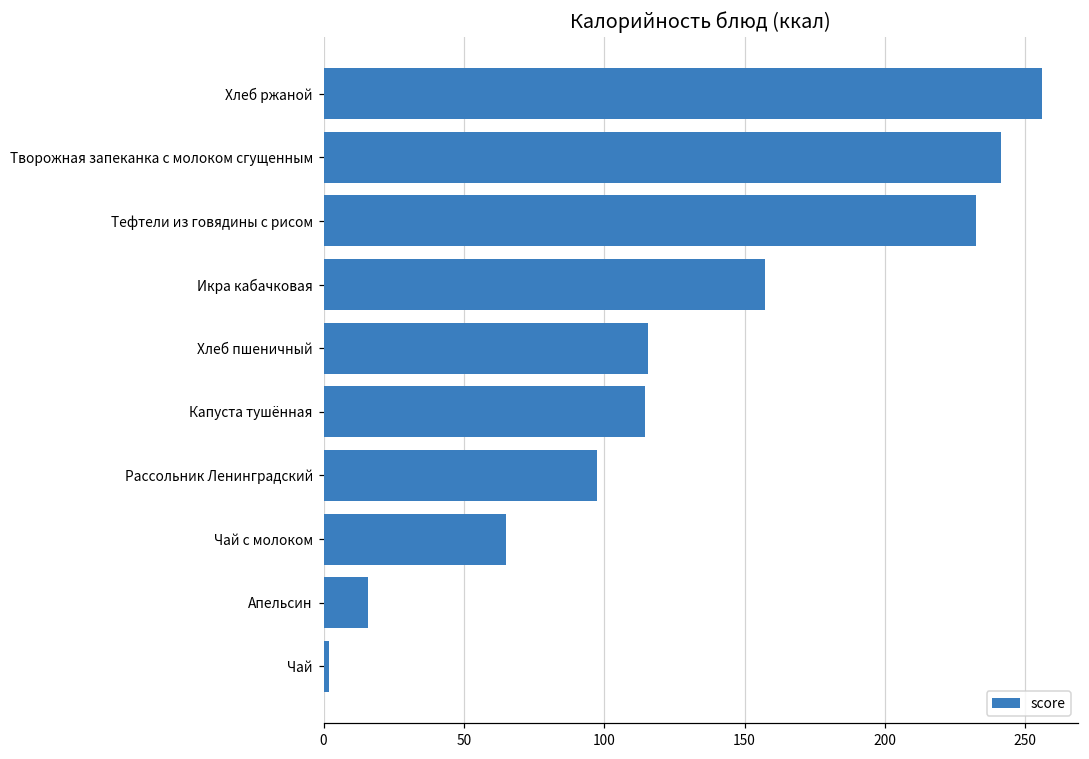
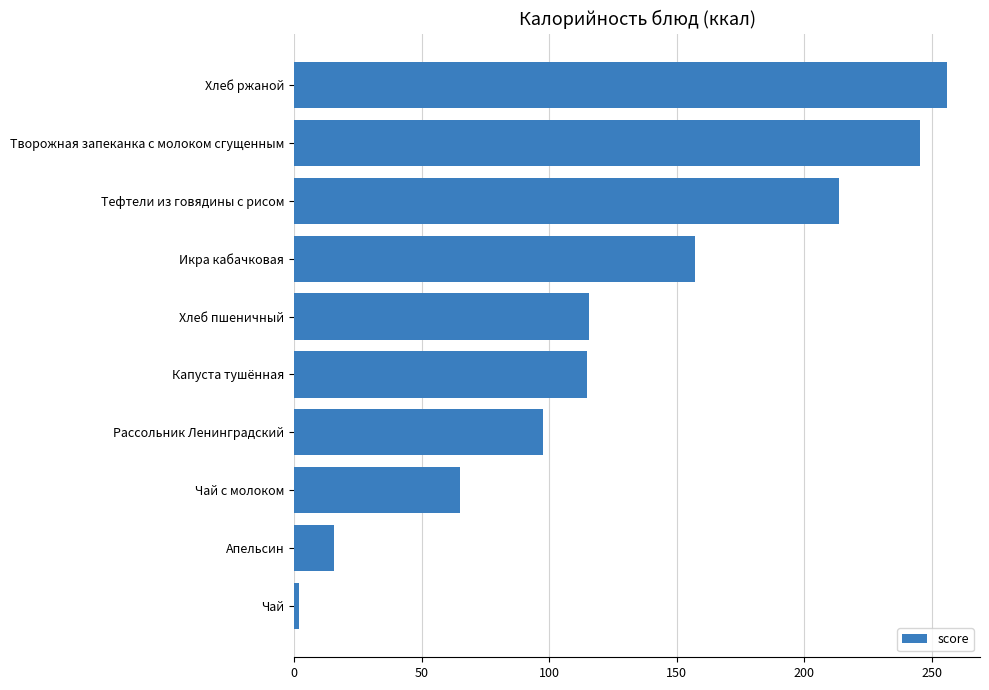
  {
    "Хлеб ржаной": 256,
-   "Творожная запеканка с молоком сгущенным": 241,
-   "Тефтели из говядины с рисом": 232,
+   "Творожная запеканка с молоком сгущенным": 245,
+   "Тефтели из говядины с рисом": 214,
    "Икра кабачковая": 157,
    "Хлеб пшеничный": 116,
    "Капуста тушённая": 115,
    "Рассольник Ленинградский": 97,
    "Чай с молоком": 65,
    "Апельсин": 16,
    "Чай": 2
  }
